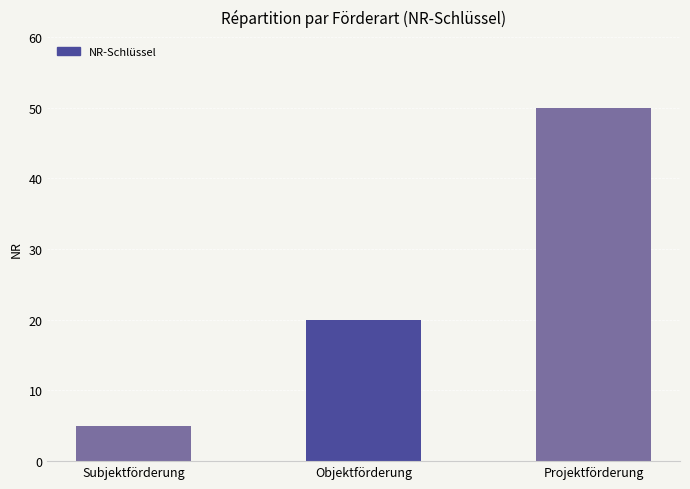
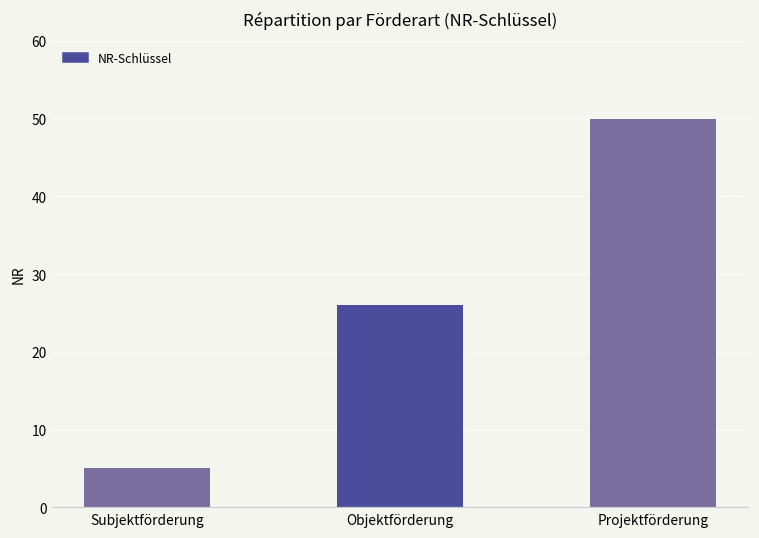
  {
    "Subjektförderung": 5,
-   "Objektförderung": 20,
+   "Objektförderung": 26,
    "Projektförderung": 50
  }
